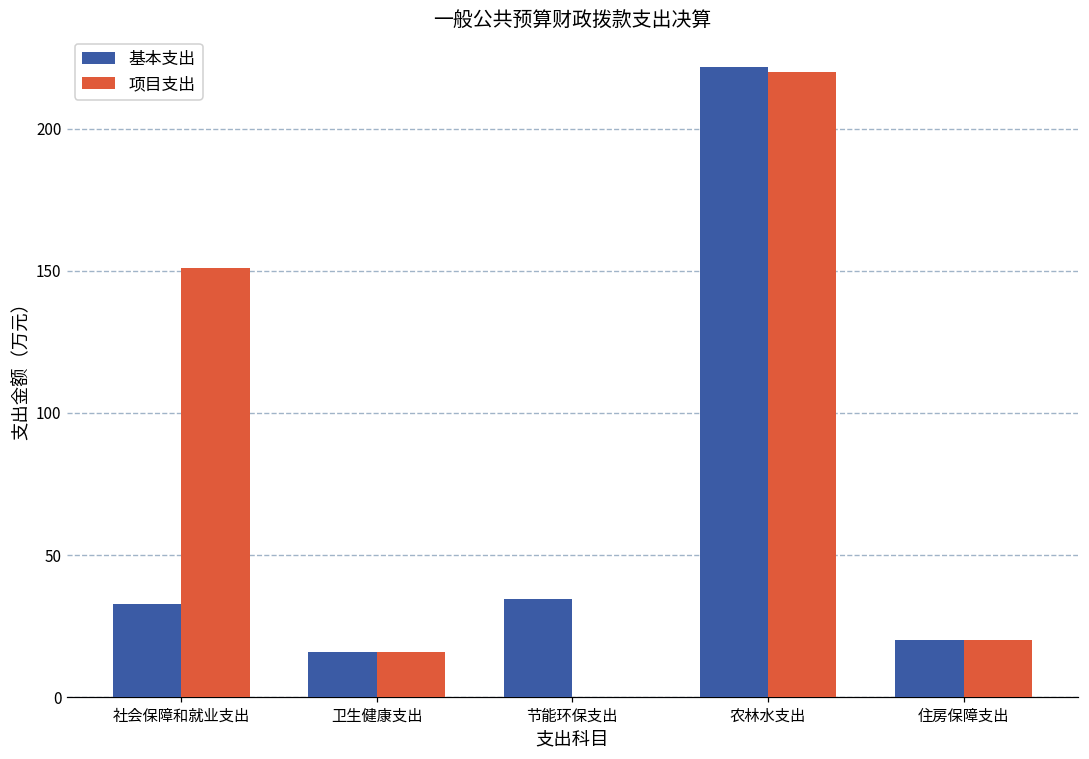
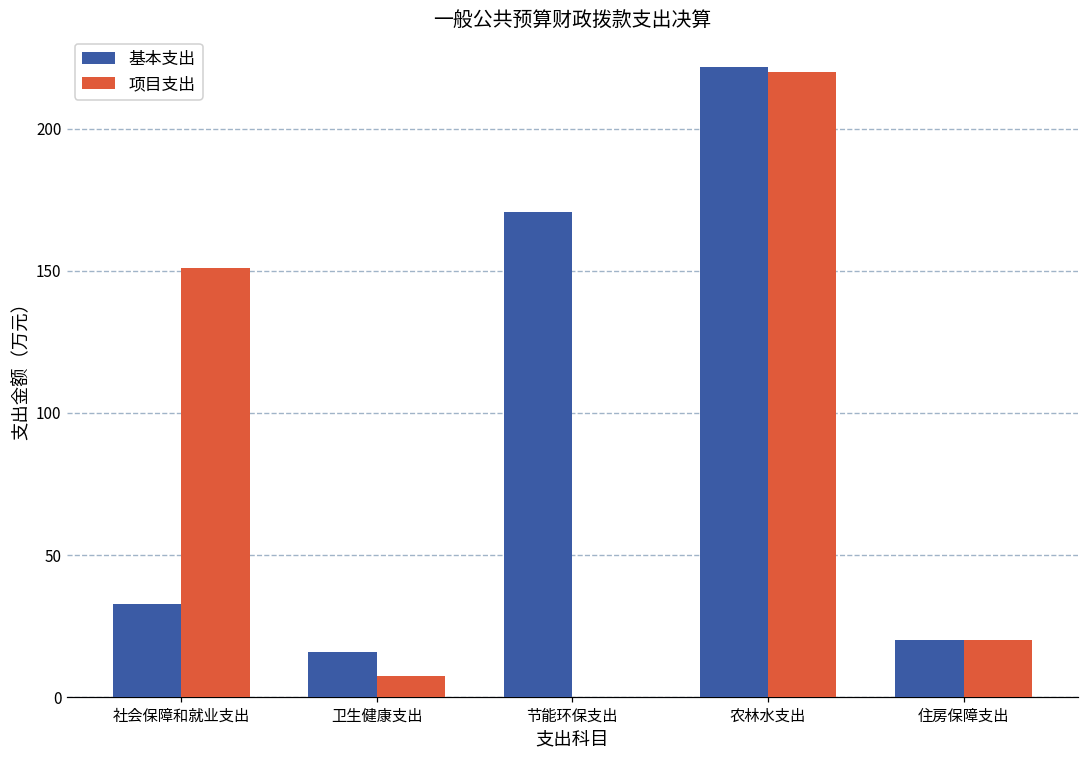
  {
    "基本支出": {
      "社会保障和就业支出": 33,
      "卫生健康支出": 16,
-     "节能环保支出": 34,
+     "节能环保支出": 171,
      "农林水支出": 222,
      "住房保障支出": 20
    },
    "项目支出": {
      "社会保障和就业支出": 151,
-     "卫生健康支出": 16,
+     "卫生健康支出": 7,
      "节能环保支出": 0,
      "农林水支出": 220,
      "住房保障支出": 20
    }
  }
